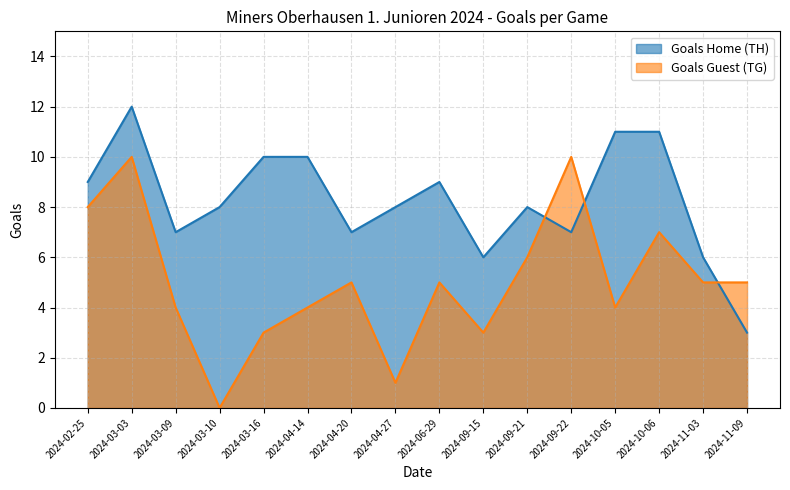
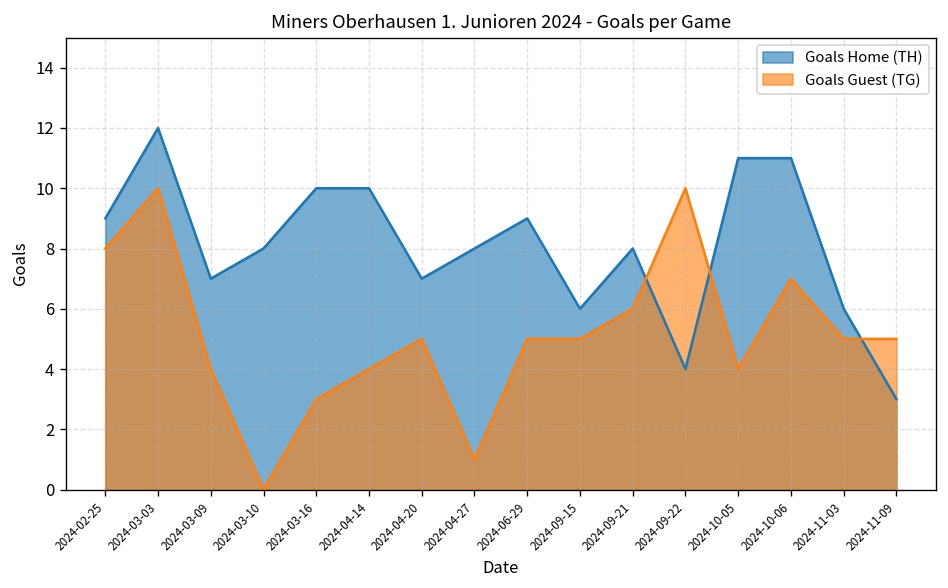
  {
    "Goals Home (TH)": {
      "2024-02-25": 9,
      "2024-03-03": 12,
      "2024-03-09": 7,
      "2024-03-10": 8,
      "2024-03-16": 10,
      "2024-04-14": 10,
      "2024-04-20": 7,
      "2024-04-27": 8,
      "2024-06-29": 9,
      "2024-09-15": 6,
      "2024-09-21": 8,
-     "2024-09-22": 7,
+     "2024-09-22": 4,
      "2024-10-05": 11,
      "2024-10-06": 11,
      "2024-11-03": 6,
      "2024-11-09": 3
    },
    "Goals Guest (TG)": {
      "2024-02-25": 8,
      "2024-03-03": 10,
      "2024-03-09": 4,
      "2024-03-10": 0,
      "2024-03-16": 3,
      "2024-04-14": 4,
      "2024-04-20": 5,
      "2024-04-27": 1,
      "2024-06-29": 5,
-     "2024-09-15": 3,
+     "2024-09-15": 5,
      "2024-09-21": 6,
      "2024-09-22": 10,
      "2024-10-05": 4,
      "2024-10-06": 7,
      "2024-11-03": 5,
      "2024-11-09": 5
    }
  }
